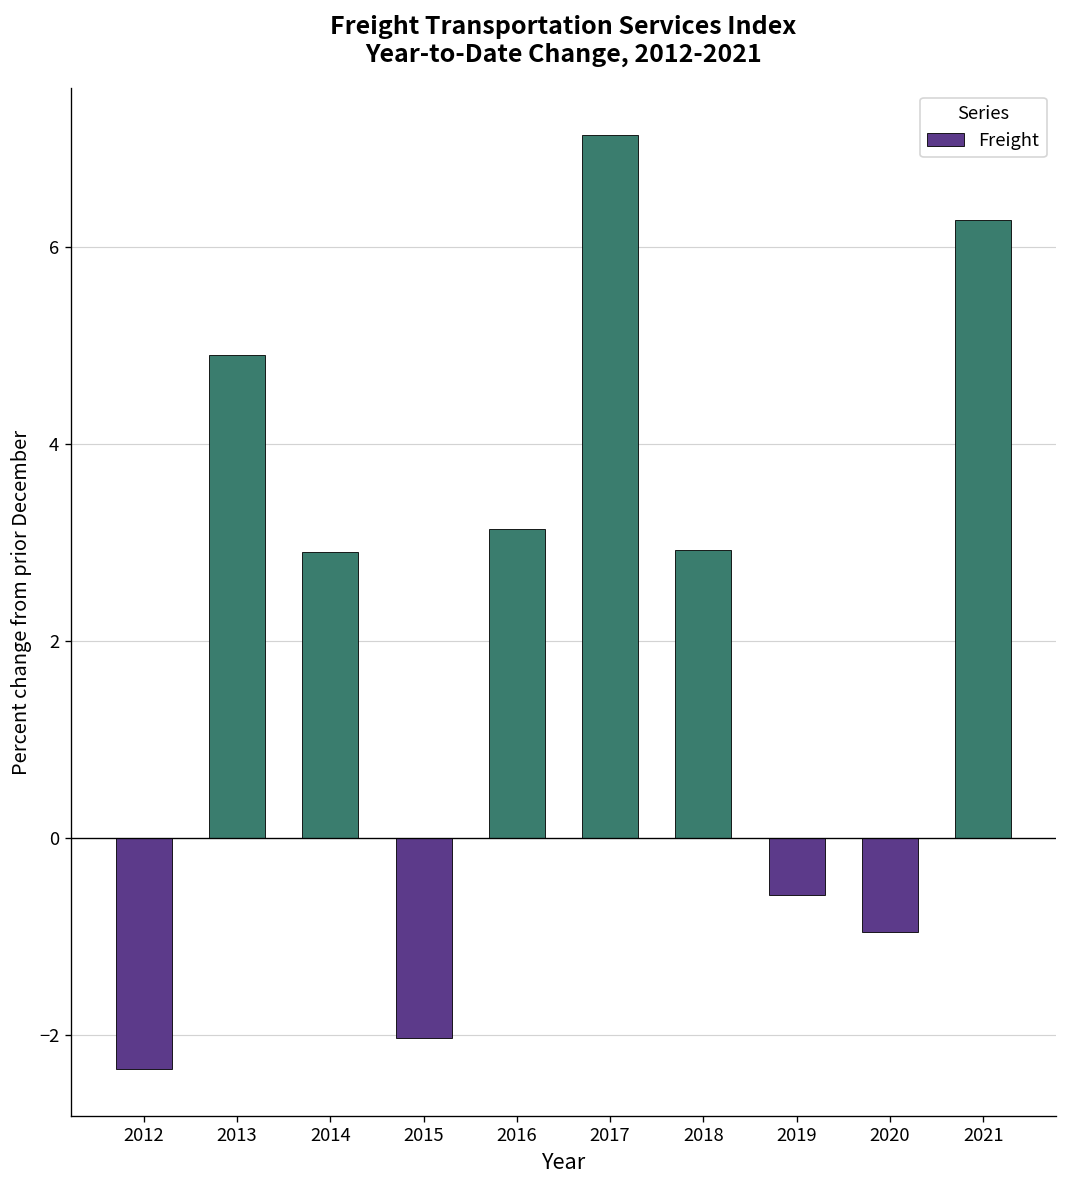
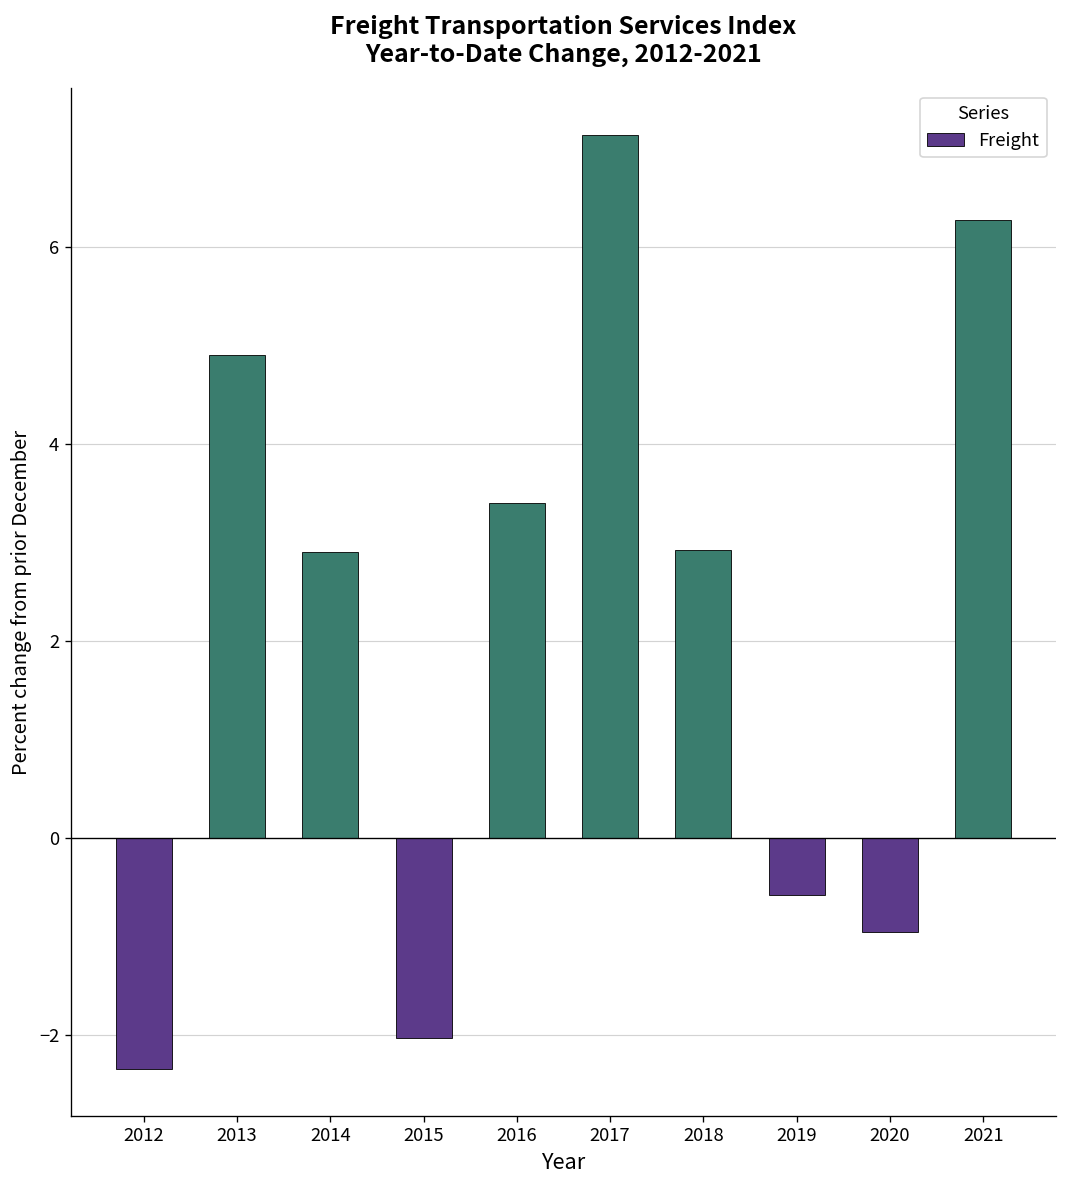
  {
    "2012": -2.3,
    "2013": 4.9,
    "2014": 2.9,
    "2015": -2.0,
-   "2016": 3.1,
+   "2016": 3.4,
    "2017": 7.1,
    "2018": 2.9,
    "2019": -0.6,
    "2020": -1.0,
    "2021": 6.3
  }
